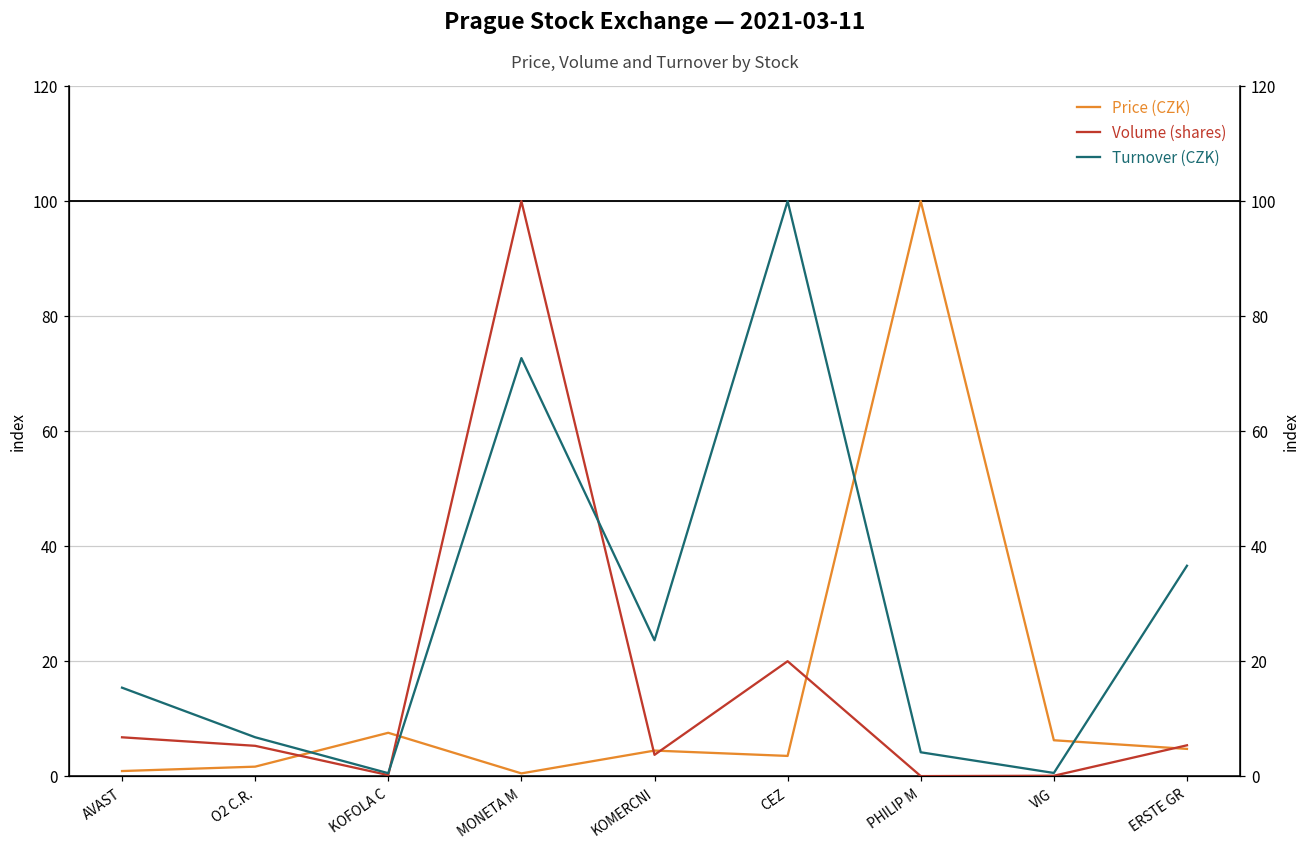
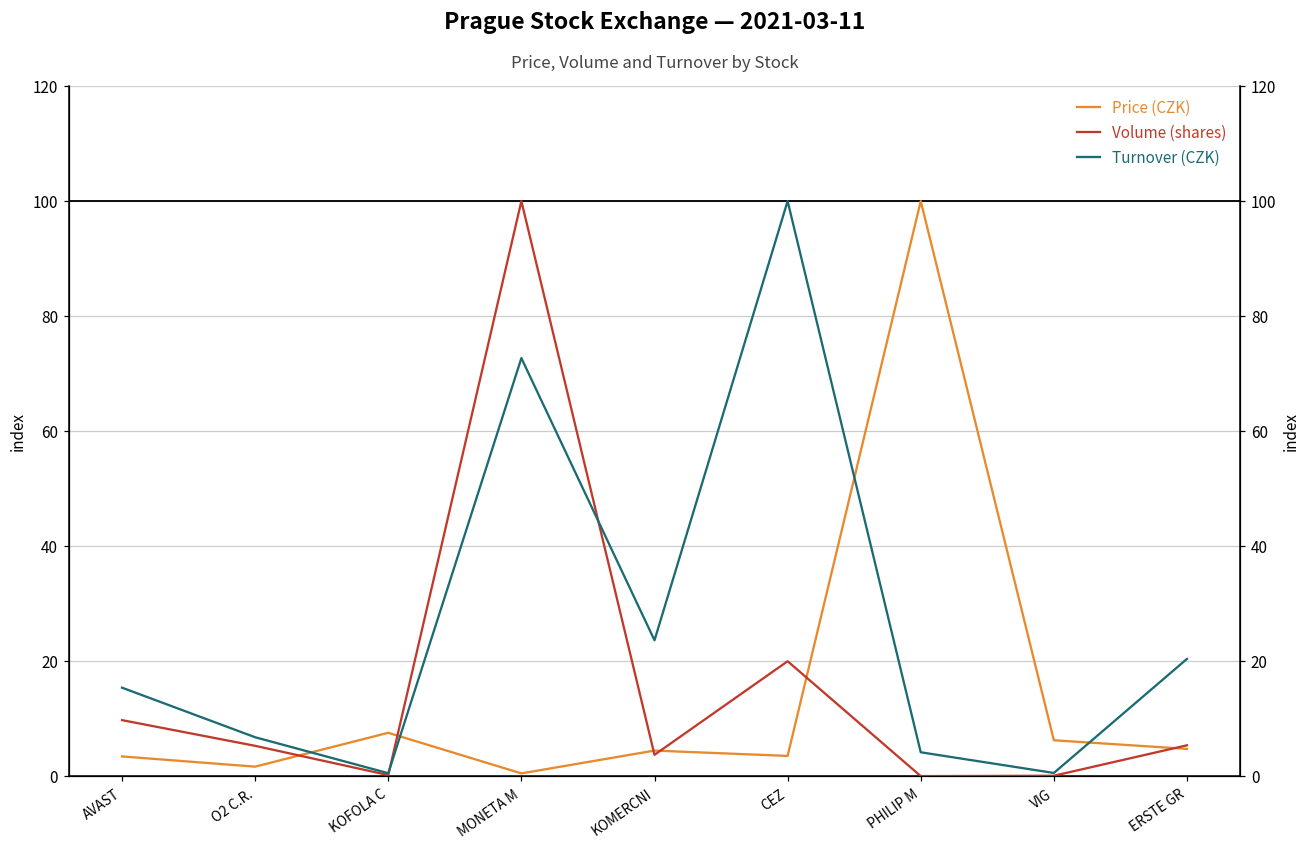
  {
    "Price (CZK)": {
-     "AVAST": 1,
+     "AVAST": 3,
      "O2 C.R.": 2,
      "KOFOLA C": 8,
      "MONETA M": 1,
      "KOMERCNI": 4,
      "CEZ": 4,
      "PHILIP M": 100,
      "VIG": 6,
      "ERSTE GR": 5
    },
    "Volume (shares)": {
-     "AVAST": 7,
+     "AVAST": 10,
      "O2 C.R.": 5,
      "MONETA M": 100,
      "KOMERCNI": 4,
      "CEZ": 20,
      "PHILIP M": 0,
      "ERSTE GR": 5
    },
    "Turnover (CZK)": {
      "AVAST": 15,
      "O2 C.R.": 7,
      "MONETA M": 73,
      "KOMERCNI": 24,
      "CEZ": 100,
      "PHILIP M": 4,
-     "ERSTE GR": 37
+     "ERSTE GR": 20
    }
  }
